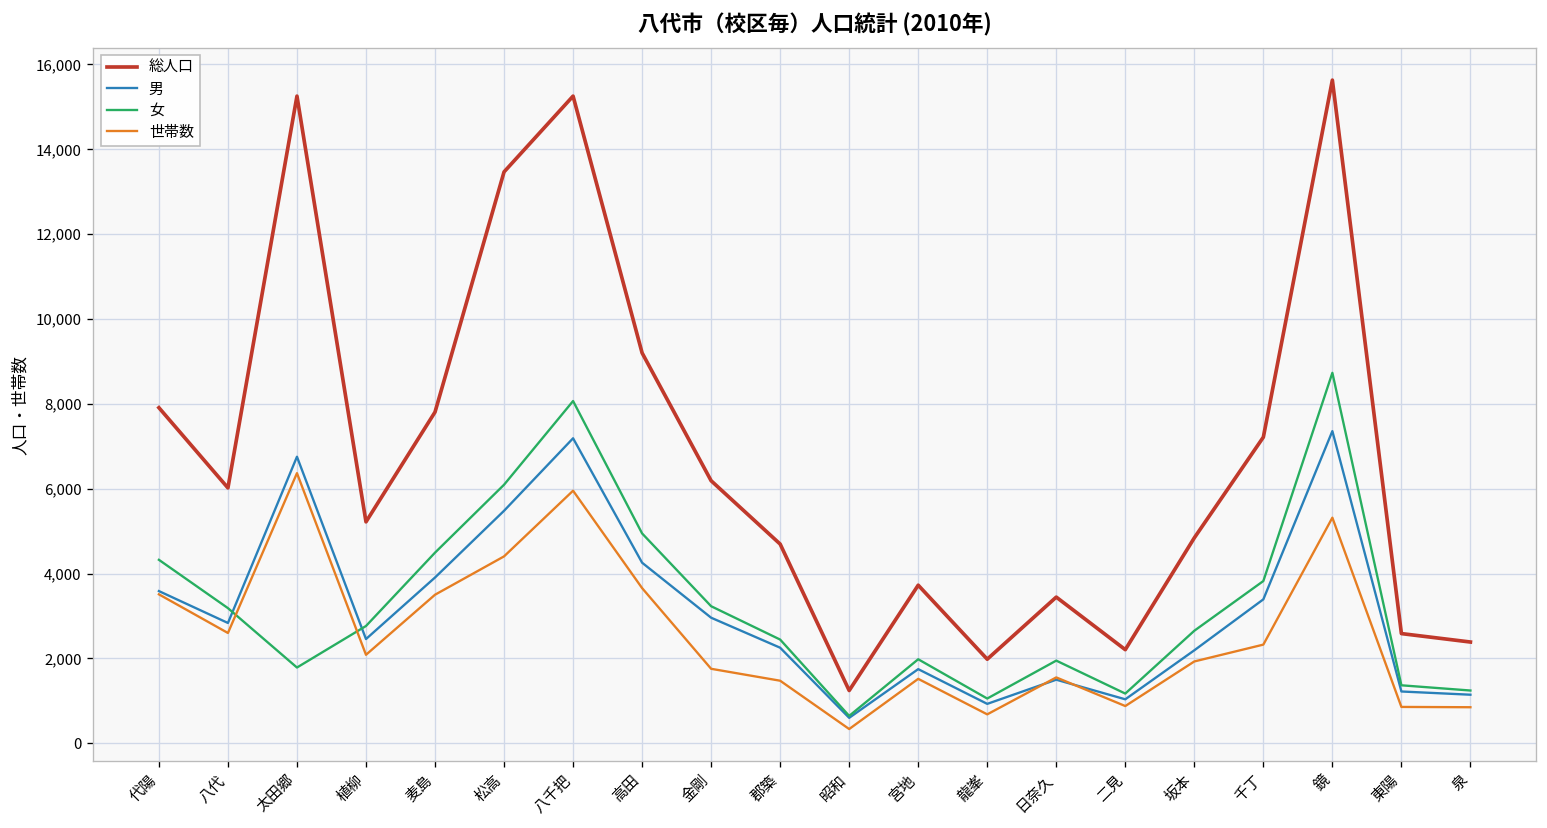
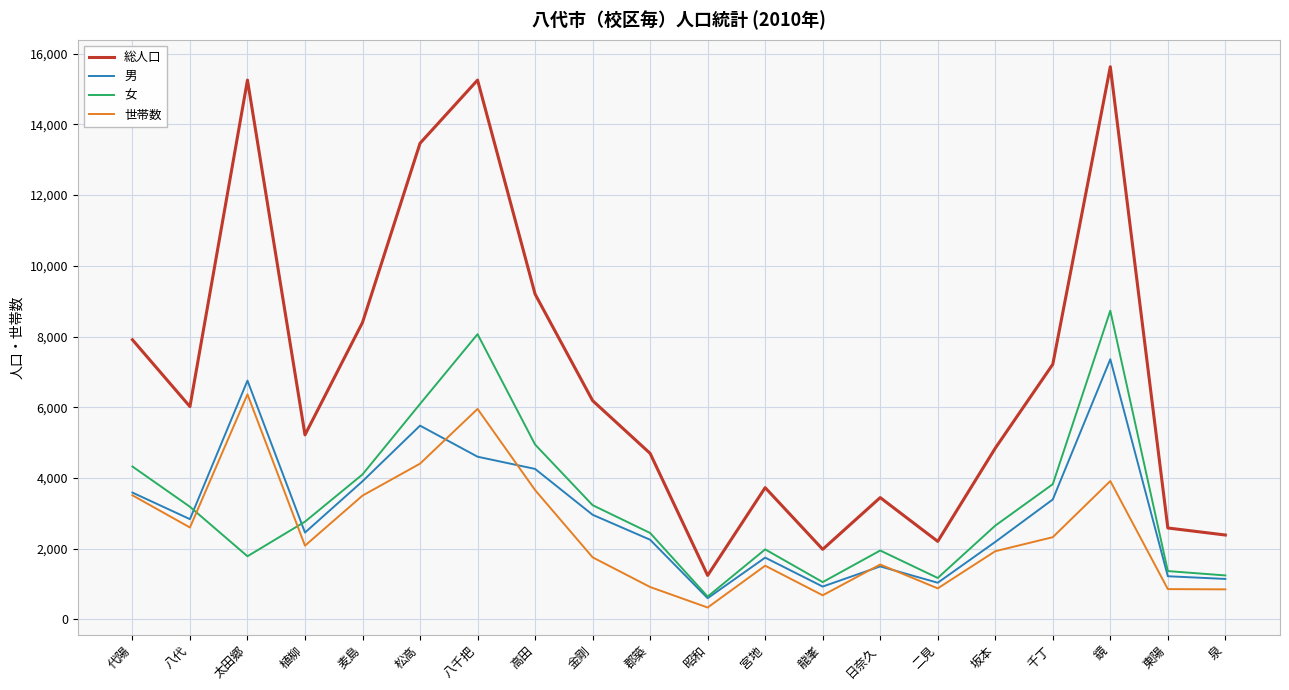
  {
    "総人口": {
      "代陽": "7,900",
      "八代": "6,000",
      "太田郷": "15,300",
      "植柳": "5,200",
-     "麦島": "7,800",
+     "麦島": "8,400",
      "松高": "13,500",
      "八千把": "15,300",
      "高田": "9,200",
      "金剛": "6,200",
      "郡築": "4,700",
      "昭和": "1,200",
      "宮地": "3,700",
      "龍峯": "2,000",
      "日奈久": "3,400",
      "二見": "2,200",
      "坂本": "4,800",
      "千丁": "7,200",
      "鏡": "15,600",
      "東陽": "2,600",
      "泉": "2,400"
    },
    "男": {
      "代陽": "3,600",
      "八代": "2,800",
      "太田郷": "6,800",
      "植柳": "2,500",
      "麦島": "3,900",
      "松高": "5,500",
-     "八千把": "7,200",
+     "八千把": "4,600",
      "高田": "4,300",
      "金剛": "3,000",
      "郡築": "2,300",
      "宮地": "1,700",
      "龍峯": "900",
      "二見": "1,000",
      "坂本": "2,200",
      "千丁": "3,400",
      "鏡": "7,400",
      "東陽": "1,200",
      "泉": "1,100"
    },
    "女": {
      "代陽": "4,300",
      "八代": "3,200",
      "太田郷": "1,800",
      "植柳": "2,800",
-     "麦島": "4,500",
+     "麦島": "4,100",
      "松高": "6,100",
      "八千把": "8,100",
      "高田": "4,900",
      "金剛": "3,200",
      "郡築": "2,400",
      "宮地": "2,000",
      "龍峯": "1,100",
      "日奈久": "1,900",
      "二見": "1,200",
      "坂本": "2,700",
      "千丁": "3,800",
      "鏡": "8,700",
      "東陽": "1,400",
      "泉": "1,200"
    },
    "世帯数": {
      "代陽": "3,500",
      "八代": "2,600",
      "太田郷": "6,400",
      "植柳": "2,100",
      "麦島": "3,500",
      "松高": "4,400",
      "八千把": "6,000",
      "高田": "3,700",
      "金剛": "1,800",
-     "郡築": "1,500",
+     "郡築": "900",
      "昭和": "300",
      "宮地": "1,500",
      "龍峯": "700",
      "二見": "900",
      "坂本": "1,900",
      "千丁": "2,300",
-     "鏡": "5,300",
+     "鏡": "3,900",
      "東陽": "900",
      "泉": "800"
    }
  }
